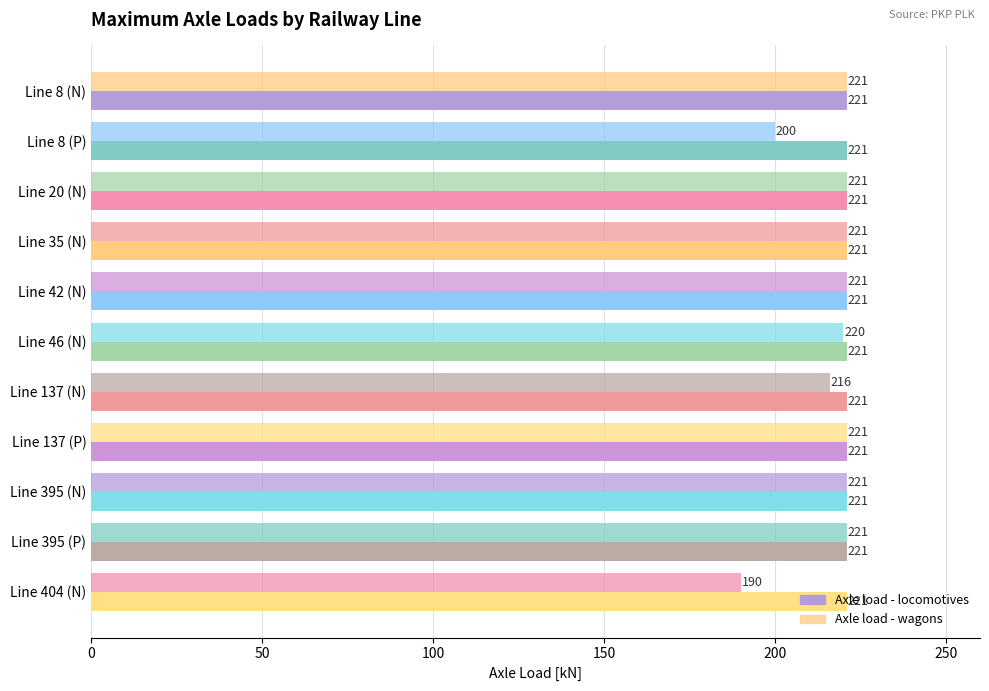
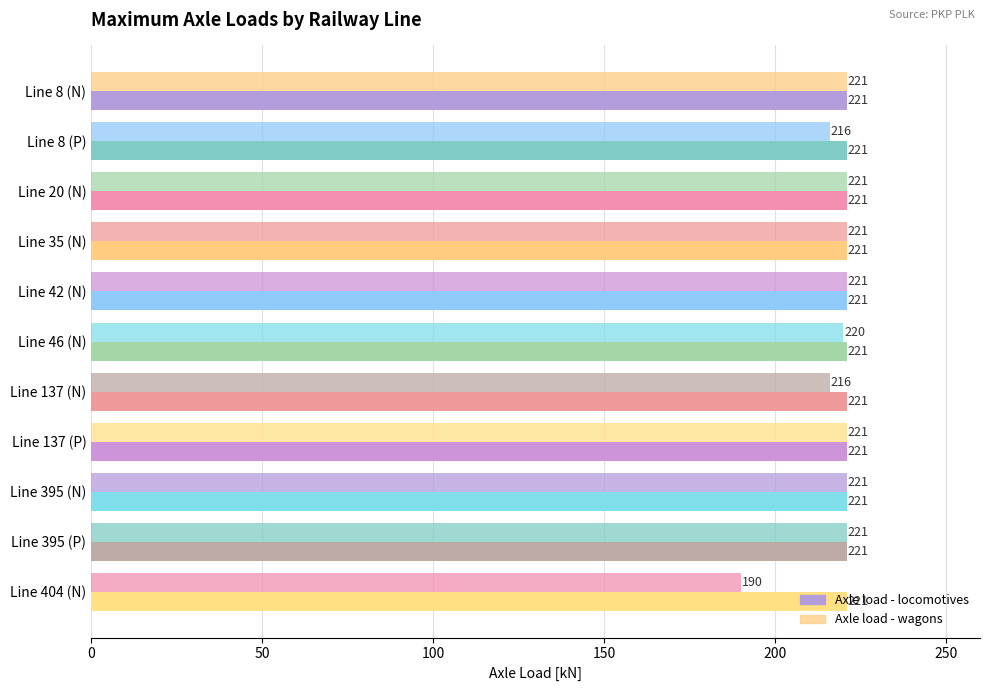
  {
    "Axle load - locomotives": {
      "Line 8 (N)": 221,
      "Line 8 (P)": 221,
      "Line 20 (N)": 221,
      "Line 35 (N)": 221,
      "Line 42 (N)": 221,
      "Line 46 (N)": 221,
      "Line 137 (N)": 221,
      "Line 137 (P)": 221,
      "Line 395 (N)": 221,
      "Line 395 (P)": 221,
      "Line 404 (N)": 221
    },
    "Axle load - wagons": {
      "Line 8 (N)": 221,
-     "Line 8 (P)": 200,
+     "Line 8 (P)": 216,
      "Line 20 (N)": 221,
      "Line 35 (N)": 221,
      "Line 42 (N)": 221,
      "Line 46 (N)": 220,
      "Line 137 (N)": 216,
      "Line 137 (P)": 221,
      "Line 395 (N)": 221,
      "Line 395 (P)": 221,
      "Line 404 (N)": 190
    }
  }
